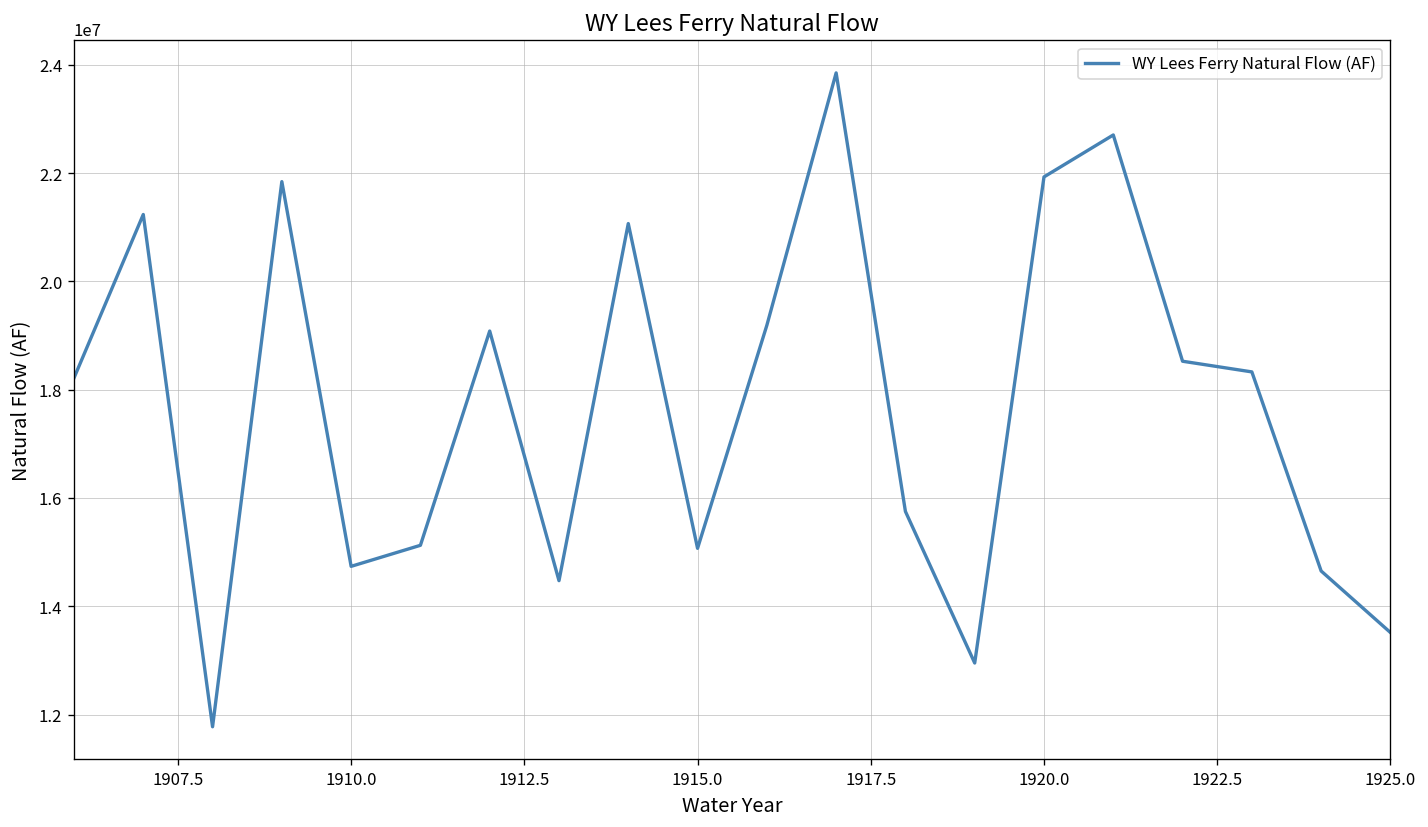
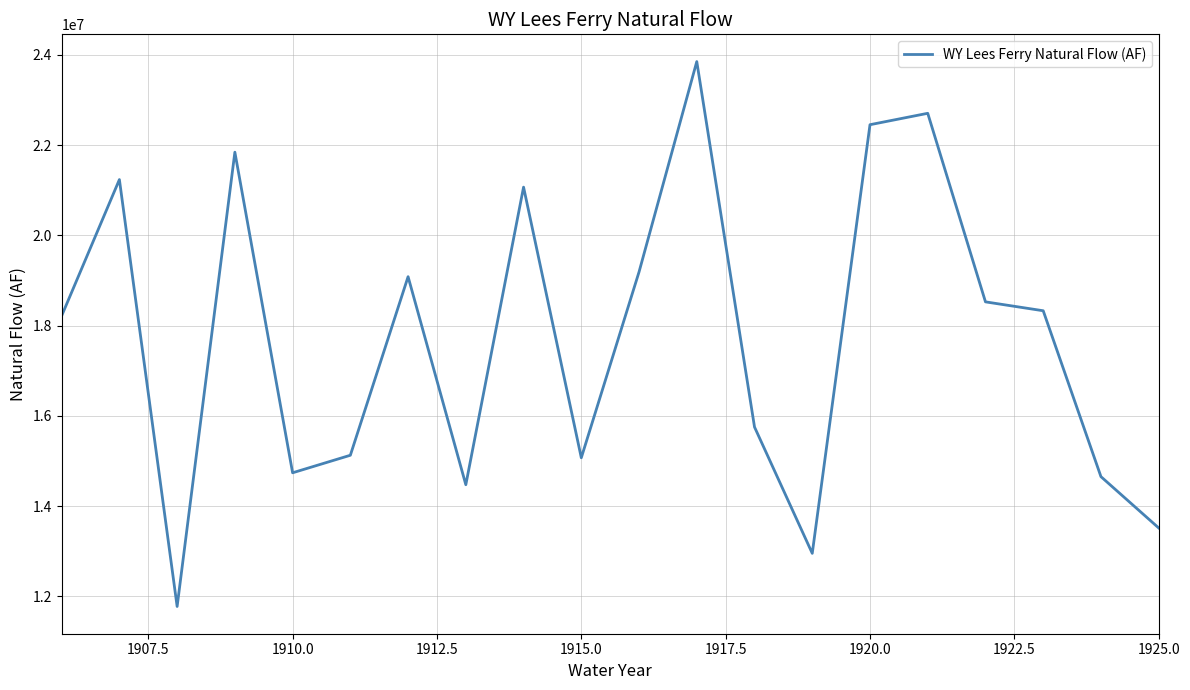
  {
    "1910.0": 14700000,
    "1915.0": 15100000,
-   "1920.0": 21900000,
+   "1920.0": 22500000,
    "1925.0": 13500000
  }
